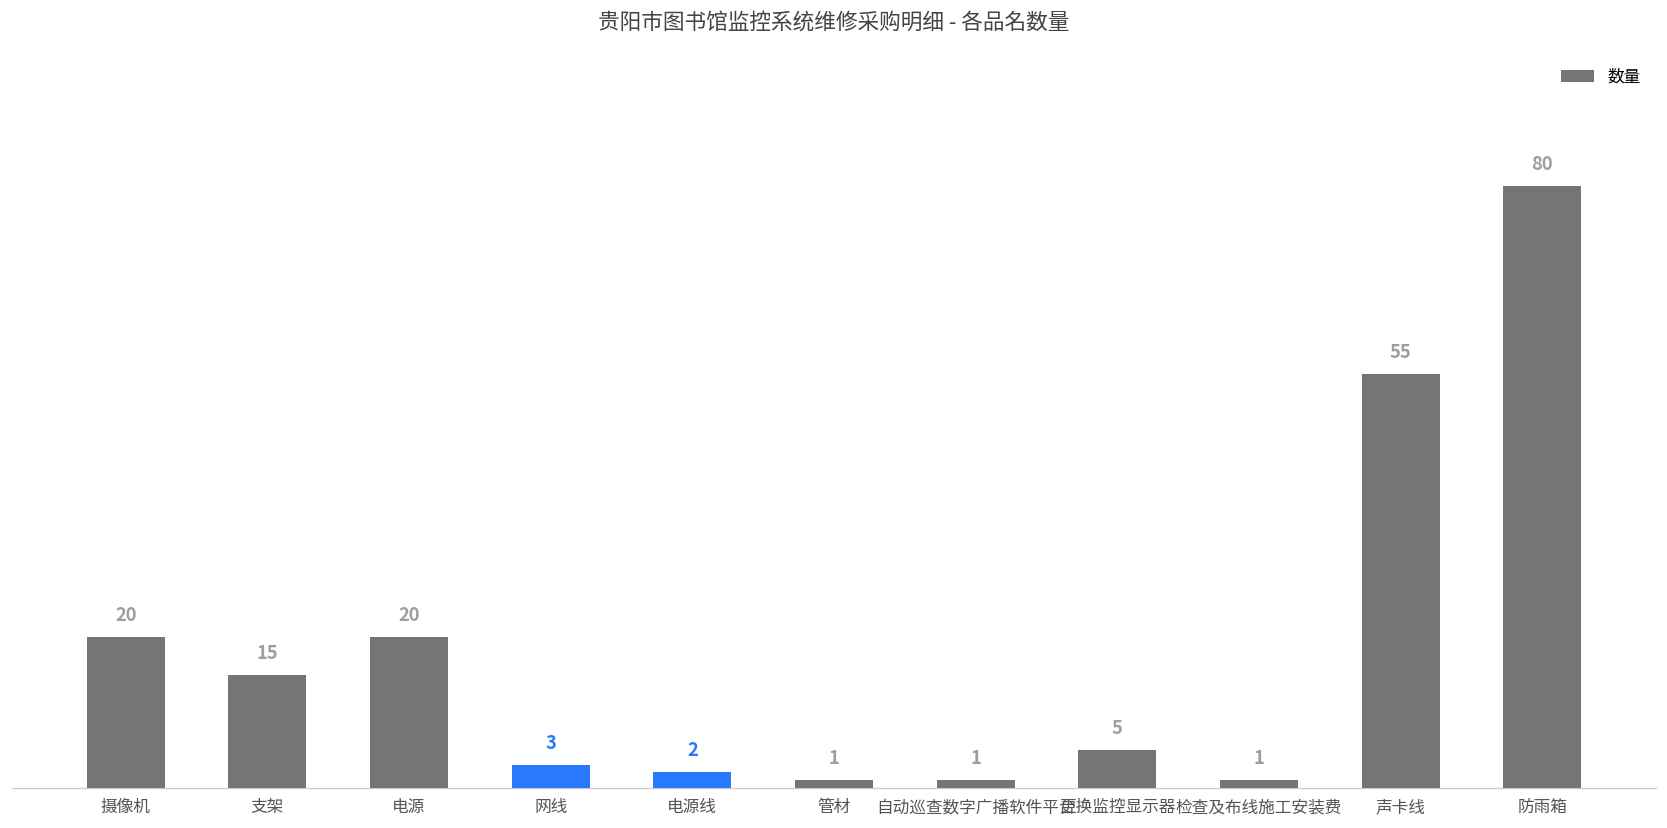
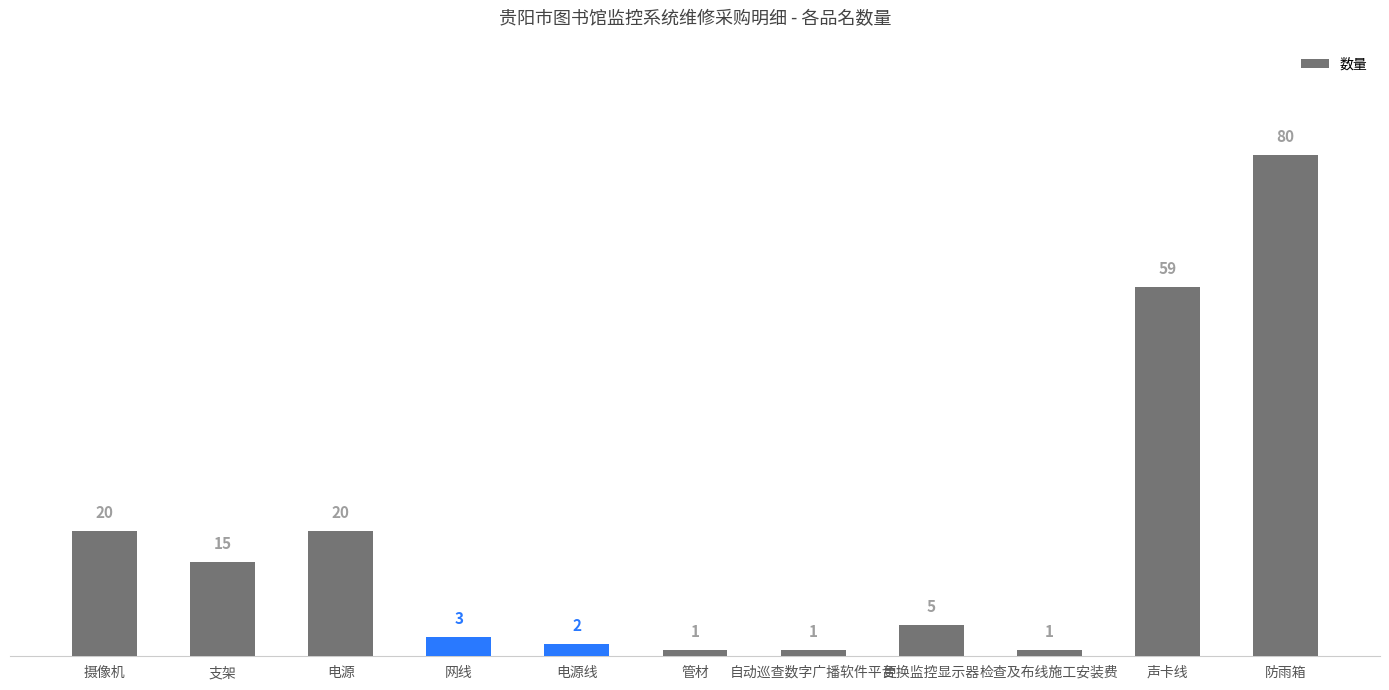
  {
    "摄像机": 20,
    "支架": 15,
    "电源": 20,
    "网线": 3,
    "电源线": 2,
    "管材": 1,
    "自动巡查数字广播软件平台": 1,
    "更换监控显示器": 5,
    "检查及布线施工安装费": 1,
-   "声卡线": 55,
+   "声卡线": 59,
    "防雨箱": 80
  }
